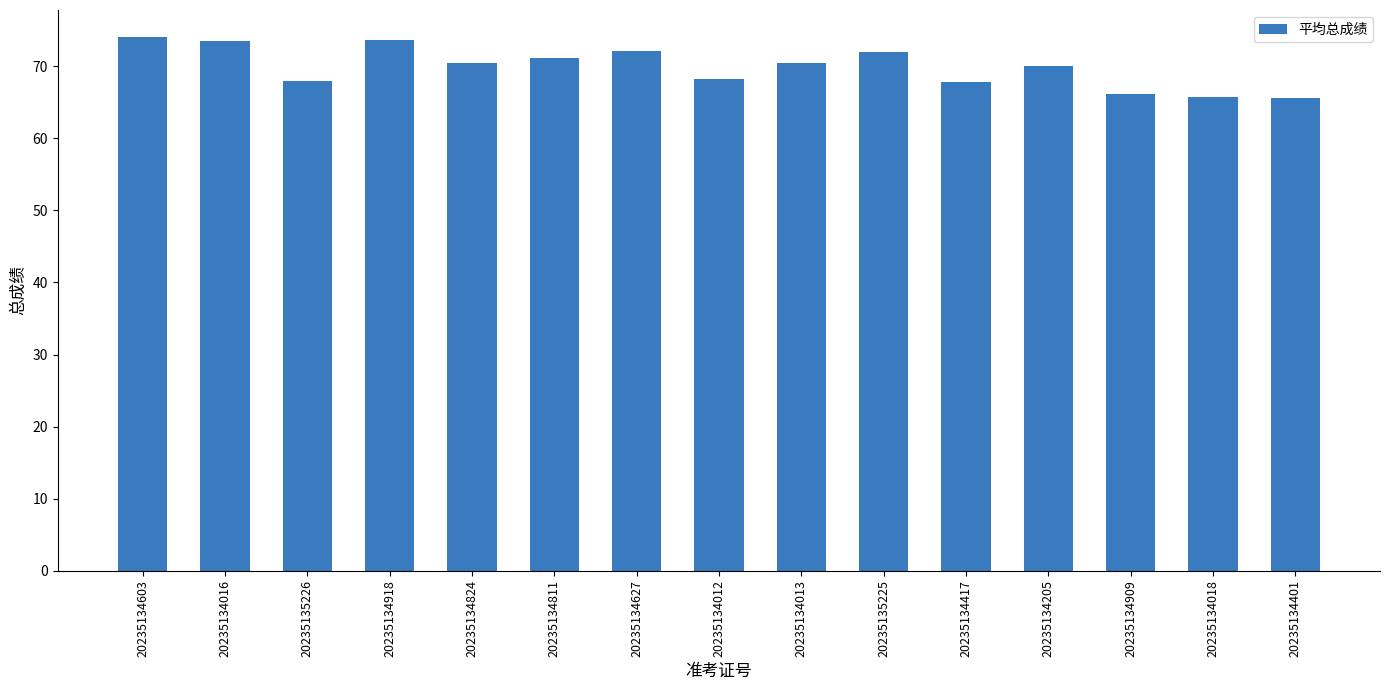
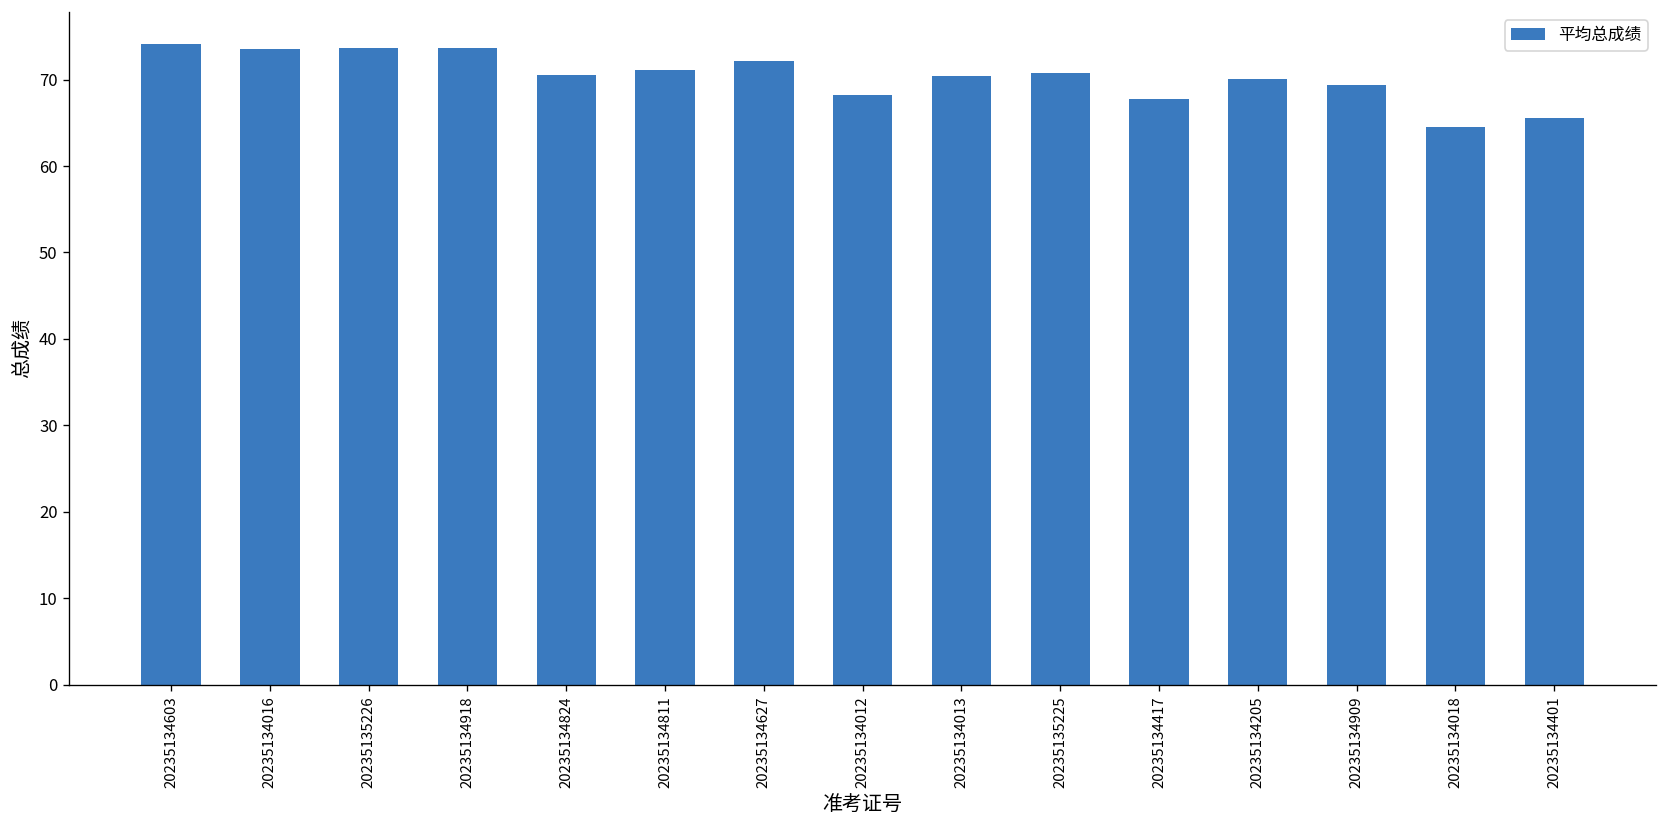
  {
    "20235134603": 74,
    "20235134016": 74,
-   "20235135226": 68,
+   "20235135226": 74,
    "20235134918": 74,
    "20235134824": 70,
    "20235134811": 71,
    "20235134627": 72,
    "20235134012": 68,
    "20235134013": 70,
-   "20235135225": 72,
+   "20235135225": 71,
    "20235134417": 68,
    "20235134205": 70,
-   "20235134909": 66,
-   "20235134018": 66,
+   "20235134909": 69,
+   "20235134018": 64,
    "20235134401": 66
  }
